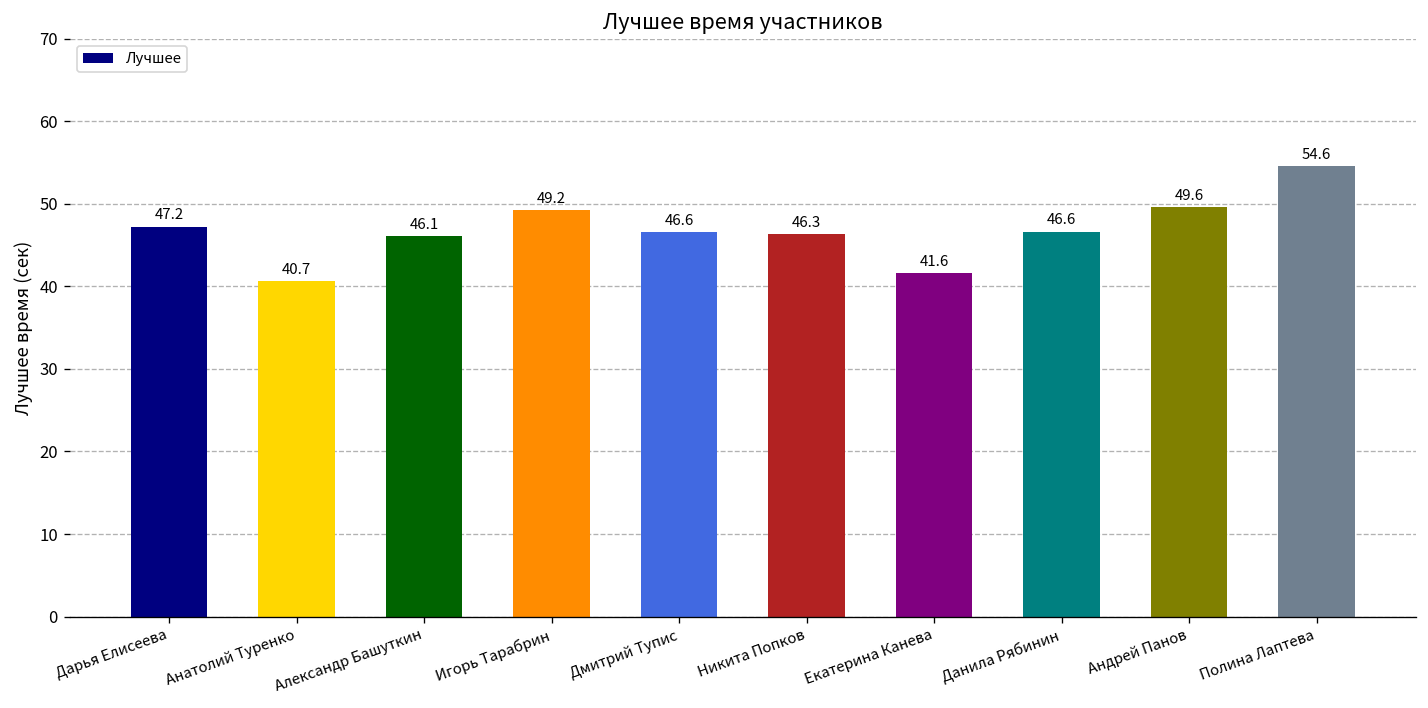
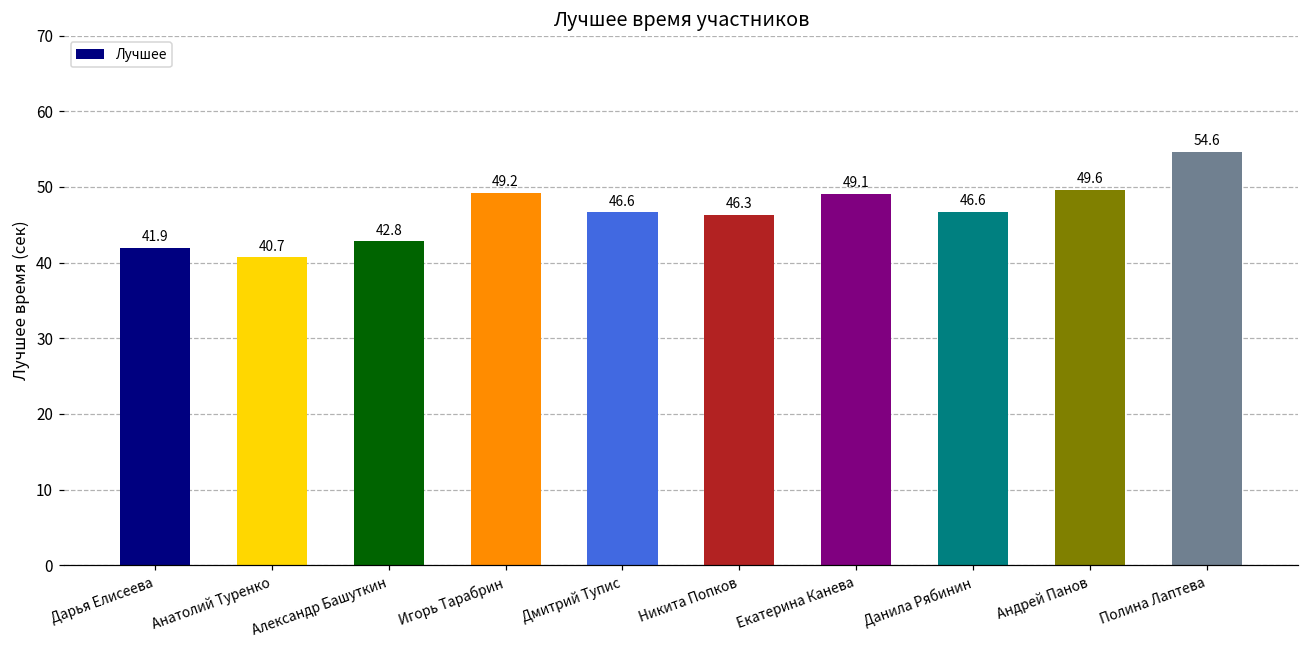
  {
-   "Дарья Елисеева": 47.2,
+   "Дарья Елисеева": 41.9,
    "Анатолий Туренко": 40.7,
-   "Александр Башуткин": 46.1,
+   "Александр Башуткин": 42.8,
    "Игорь Тарабрин": 49.2,
    "Дмитрий Тупис": 46.6,
    "Никита Попков": 46.3,
-   "Екатерина Канева": 41.6,
+   "Екатерина Канева": 49.1,
    "Данила Рябинин": 46.6,
    "Андрей Панов": 49.6,
    "Полина Лаптева": 54.6
  }
